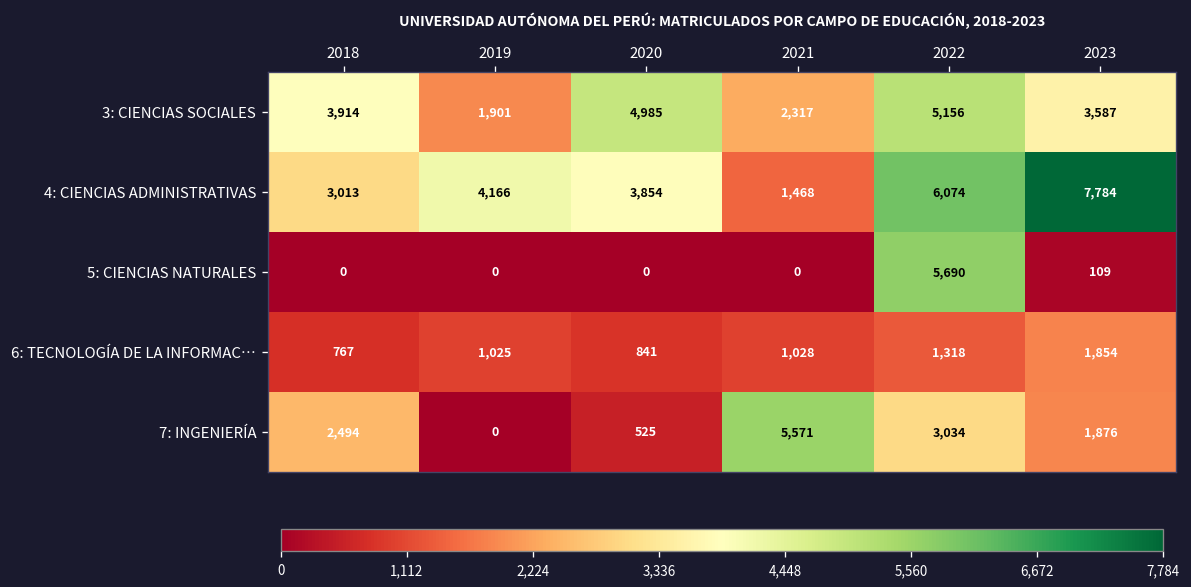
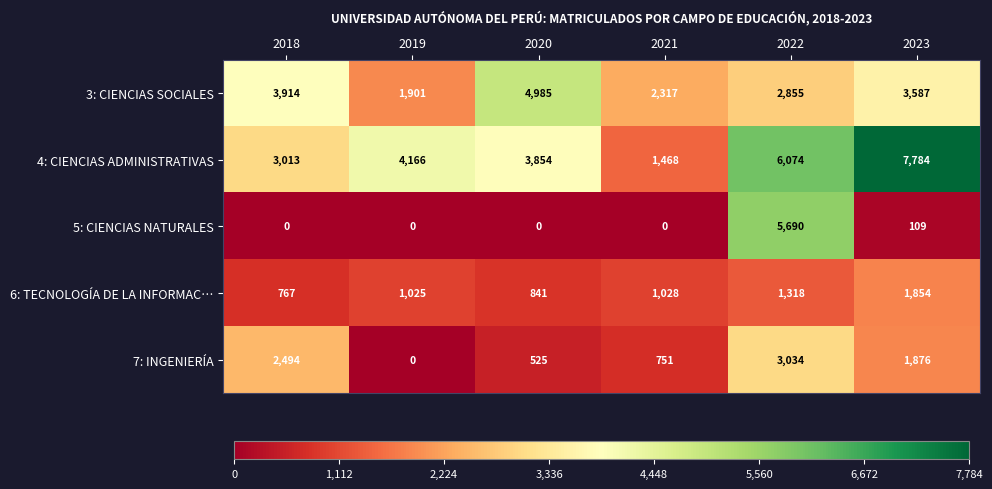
  {
    "3: CIENCIAS SOCIALES": {
      "2018": "3,914",
      "2019": "1,901",
      "2020": "4,985",
      "2021": "2,317",
-     "2022": "5,156",
+     "2022": "2,855",
      "2023": "3,587"
    },
    "4: CIENCIAS ADMINISTRATIVAS": {
      "2018": "3,013",
      "2019": "4,166",
      "2020": "3,854",
      "2021": "1,468",
      "2022": "6,074",
      "2023": "7,784"
    },
    "5: CIENCIAS NATURALES": {
      "2018": "0",
      "2019": "0",
      "2020": "0",
      "2021": "0",
      "2022": "5,690",
      "2023": "109"
    },
    "6: TECNOLOGÍA DE LA INFORMAC…": {
      "2018": "767",
      "2019": "1,025",
      "2020": "841",
      "2021": "1,028",
      "2022": "1,318",
      "2023": "1,854"
    },
    "7: INGENIERÍA": {
      "2018": "2,494",
      "2019": "0",
      "2020": "525",
-     "2021": "5,571",
+     "2021": "751",
      "2022": "3,034",
      "2023": "1,876"
    }
  }
